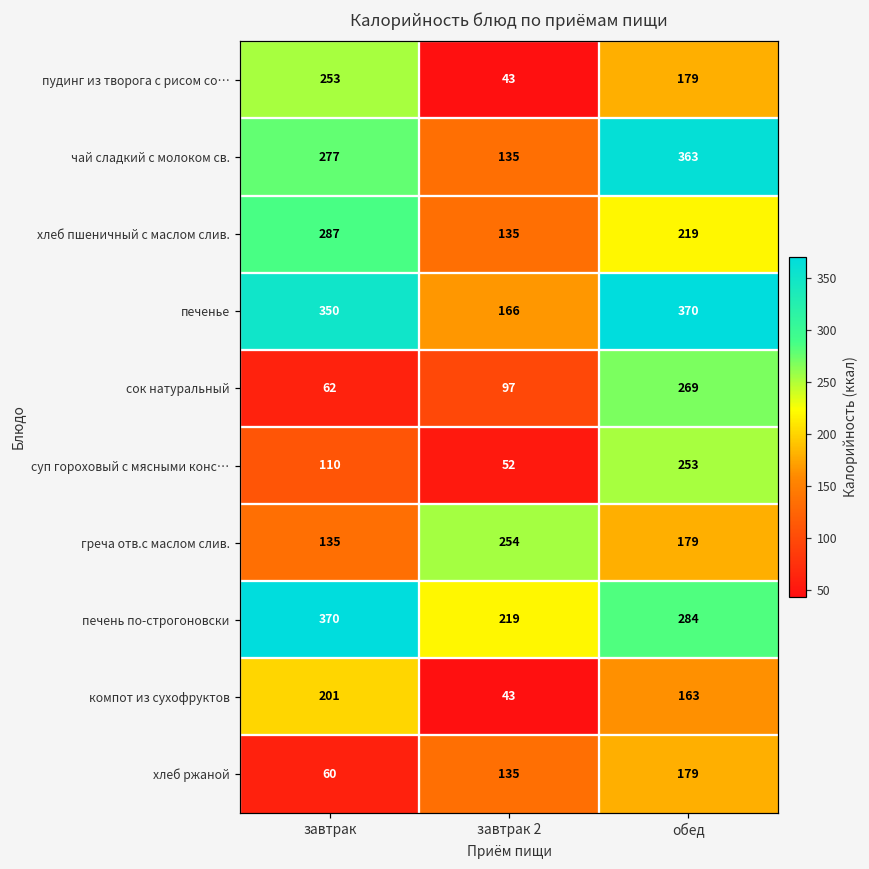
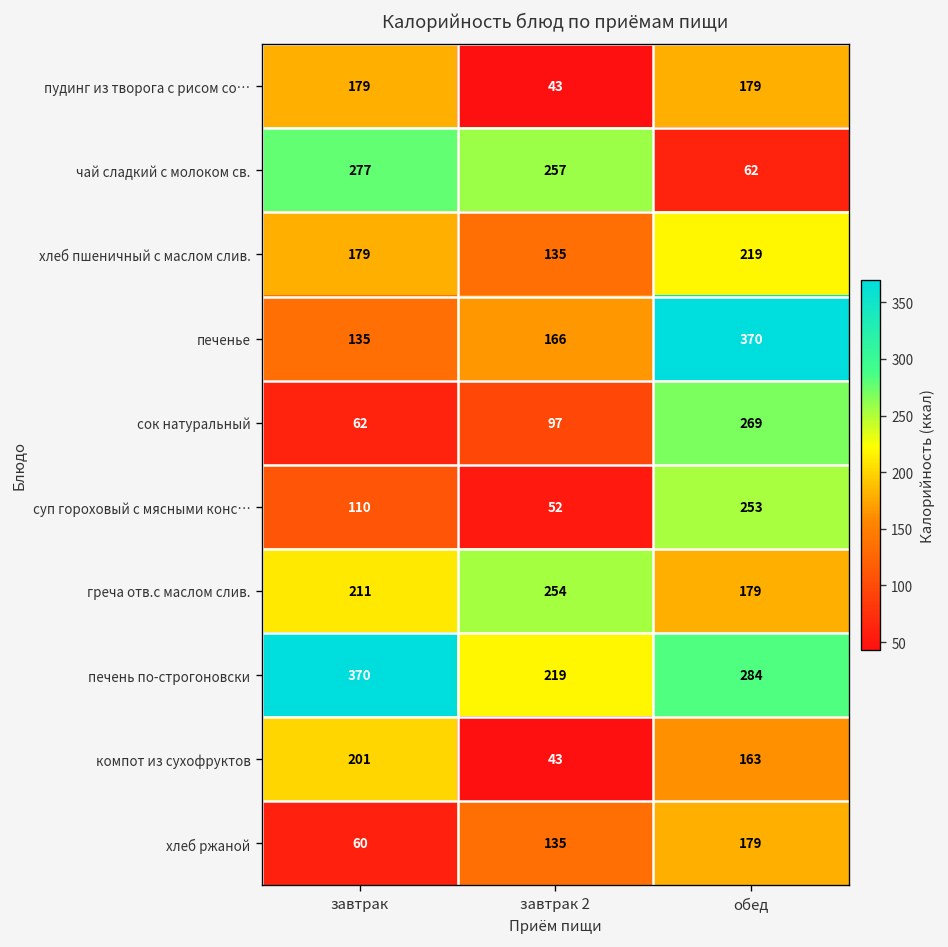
  {
    "пудинг из творога с рисом со…": {
-     "завтрак": 253,
+     "завтрак": 179,
      "завтрак 2": 43,
      "обед": 179
    },
    "чай сладкий с молоком св.": {
      "завтрак": 277,
-     "завтрак 2": 135,
-     "обед": 363
+     "завтрак 2": 257,
+     "обед": 62
    },
    "хлеб пшеничный с маслом слив.": {
-     "завтрак": 287,
+     "завтрак": 179,
      "завтрак 2": 135,
      "обед": 219
    },
    "печенье": {
-     "завтрак": 350,
+     "завтрак": 135,
      "завтрак 2": 166,
      "обед": 370
    },
    "сок натуральный": {
      "завтрак": 62,
      "завтрак 2": 97,
      "обед": 269
    },
    "суп гороховый с мясными конс…": {
      "завтрак": 110,
      "завтрак 2": 52,
      "обед": 253
    },
    "греча отв.с маслом слив.": {
-     "завтрак": 135,
+     "завтрак": 211,
      "завтрак 2": 254,
      "обед": 179
    },
    "печень по-строгоновски": {
      "завтрак": 370,
      "завтрак 2": 219,
      "обед": 284
    },
    "компот из сухофруктов": {
      "завтрак": 201,
      "завтрак 2": 43,
      "обед": 163
    },
    "хлеб ржаной": {
      "завтрак": 60,
      "завтрак 2": 135,
      "обед": 179
    }
  }
